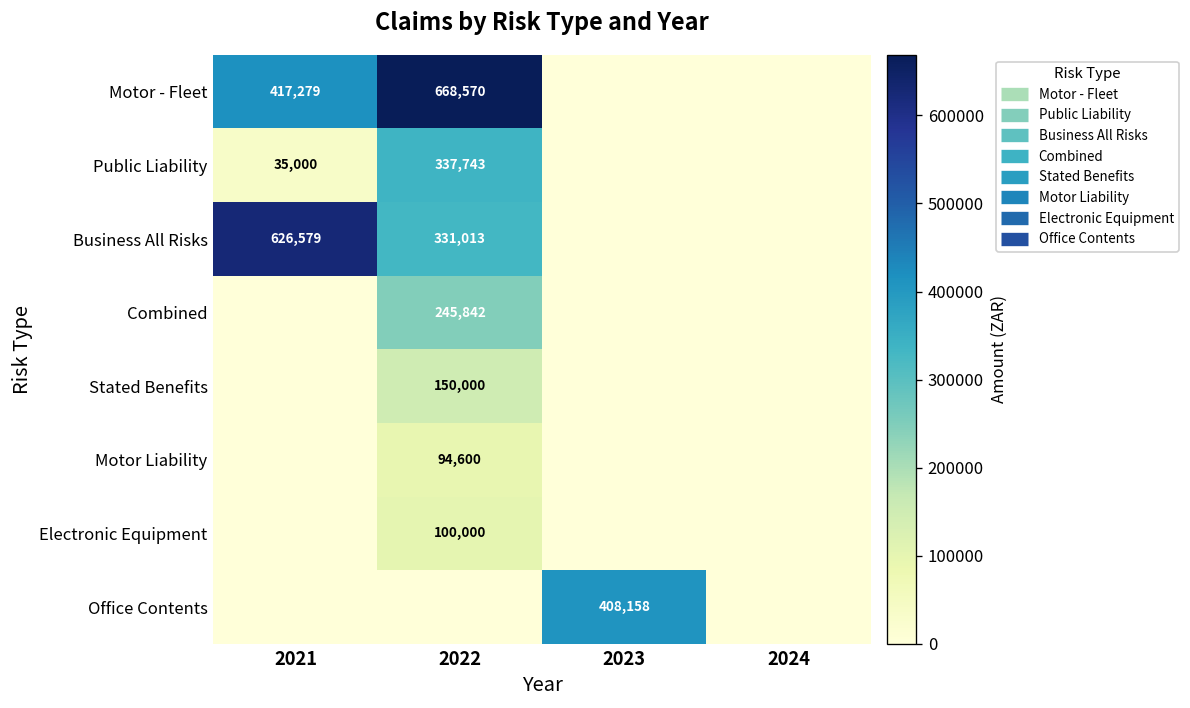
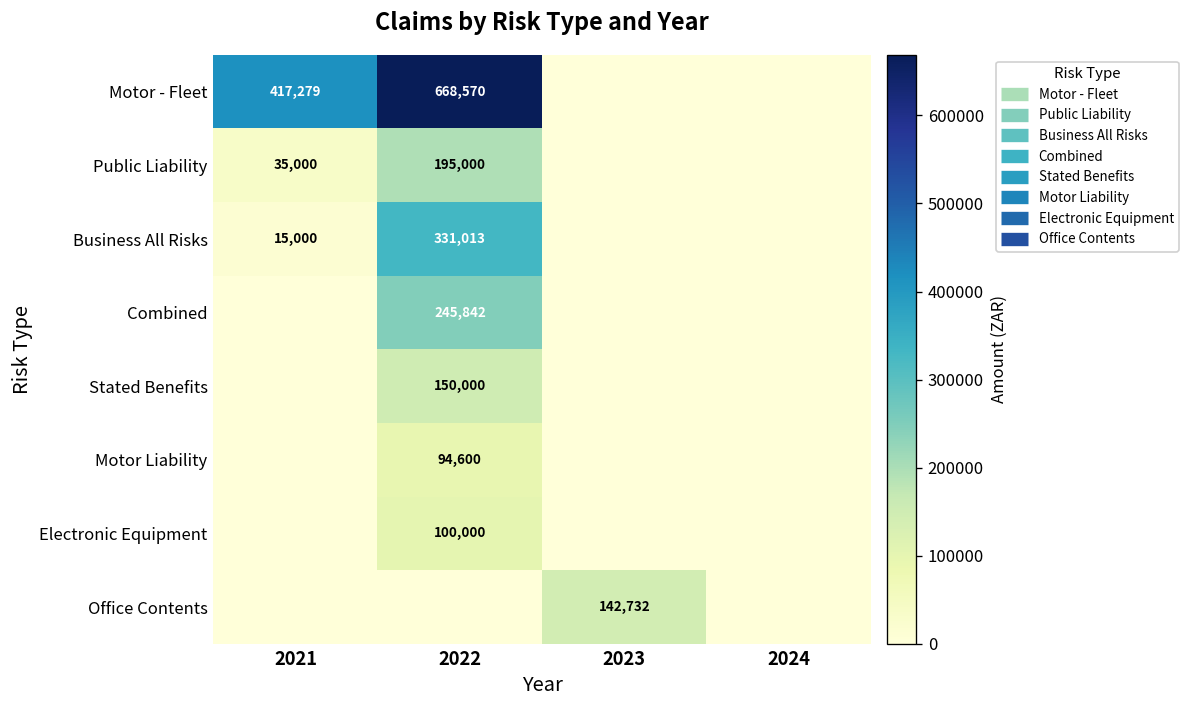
  {
    "Motor - Fleet": {
      "2021": "417,279",
      "2022": "668,570"
    },
    "Public Liability": {
      "2021": "35,000",
-     "2022": "337,743"
+     "2022": "195,000"
    },
    "Business All Risks": {
-     "2021": "626,579",
+     "2021": "15,000",
      "2022": "331,013"
    },
    "Combined": {
      "2022": "245,842"
    },
    "Stated Benefits": {
      "2022": "150,000"
    },
    "Motor Liability": {
      "2022": "94,600"
    },
    "Electronic Equipment": {
      "2022": "100,000"
    },
    "Office Contents": {
-     "2023": "408,158"
+     "2023": "142,732"
    }
  }
